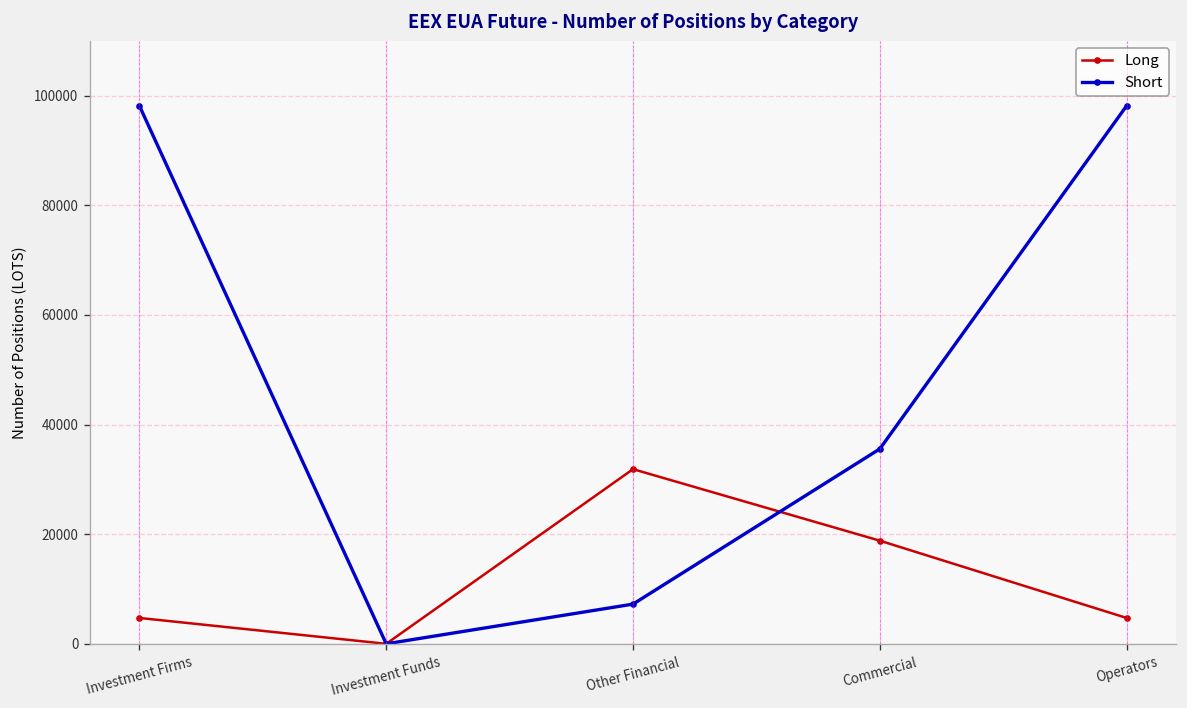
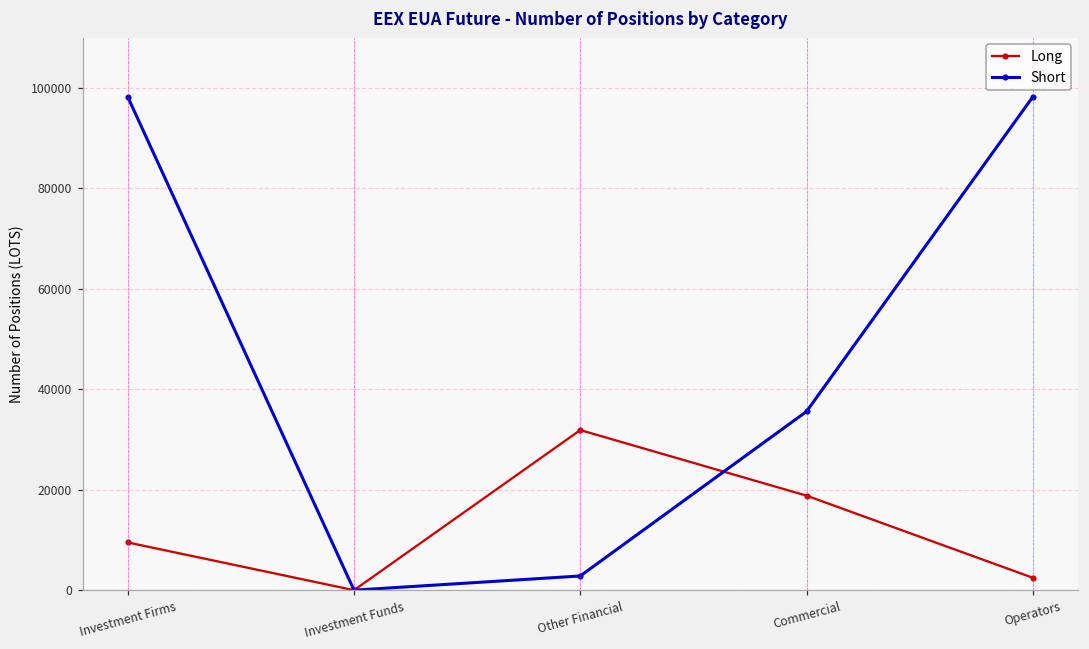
  {
    "Long": {
-     "Investment Firms": 5000,
+     "Investment Firms": 10000,
      "Other Financial": 32000,
      "Commercial": 19000,
-     "Operators": 5000
+     "Operators": 2000
    },
    "Short": {
      "Investment Firms": 98000,
-     "Other Financial": 7000,
+     "Other Financial": 3000,
      "Commercial": 36000,
      "Operators": 98000
    }
  }
